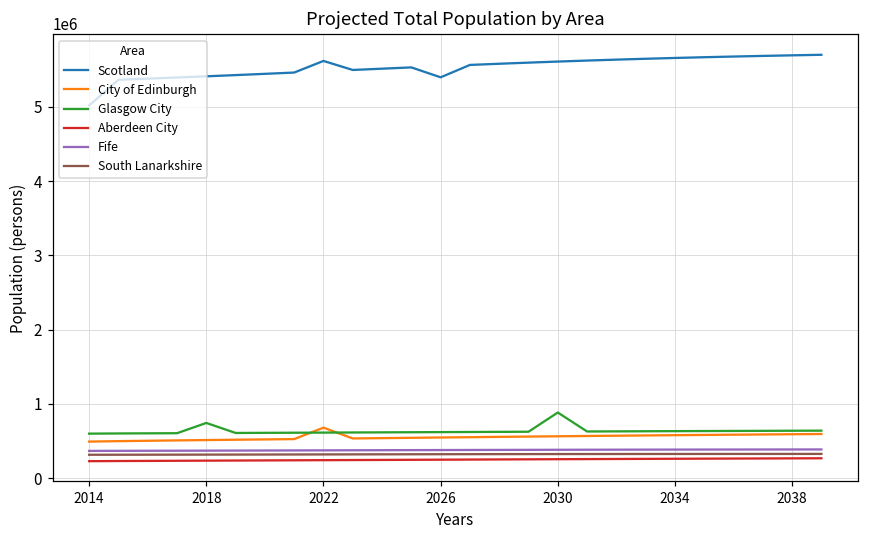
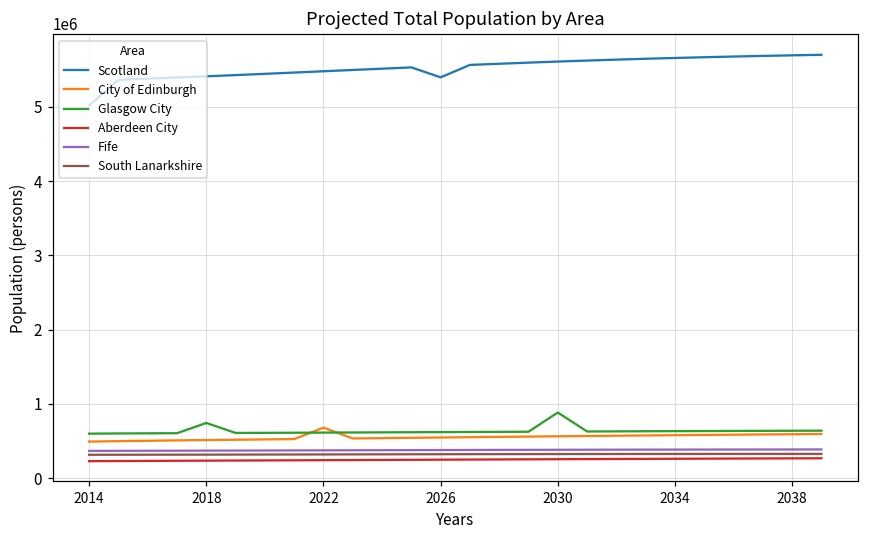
  {
    "Scotland": {
-     "2022": 5600000,
+     "2022": 5500000,
      "2026": 5400000,
      "2030": 5600000,
      "2034": 5700000,
      "2038": 5700000
    },
    "City of Edinburgh": {
      "2014": 500000,
      "2018": 500000,
      "2022": 700000,
      "2026": 500000,
      "2030": 600000,
      "2034": 600000,
      "2038": 600000
    },
    "Glasgow City": {
      "2014": 600000,
      "2018": 700000,
      "2022": 600000,
      "2026": 600000,
      "2030": 900000,
      "2034": 600000,
      "2038": 600000
    },
    "Aberdeen City": {
      "2014": 200000,
      "2018": 200000,
      "2022": 200000,
      "2026": 200000,
      "2030": 300000,
      "2034": 300000,
      "2038": 300000
    },
    "Fife": {
      "2014": 400000,
      "2018": 400000,
      "2022": 400000,
      "2026": 400000,
      "2030": 400000,
      "2034": 400000,
      "2038": 400000
    },
    "South Lanarkshire": {
      "2014": 300000,
      "2018": 300000,
      "2022": 300000,
      "2026": 300000,
      "2030": 300000,
      "2034": 300000,
      "2038": 300000
    }
  }
